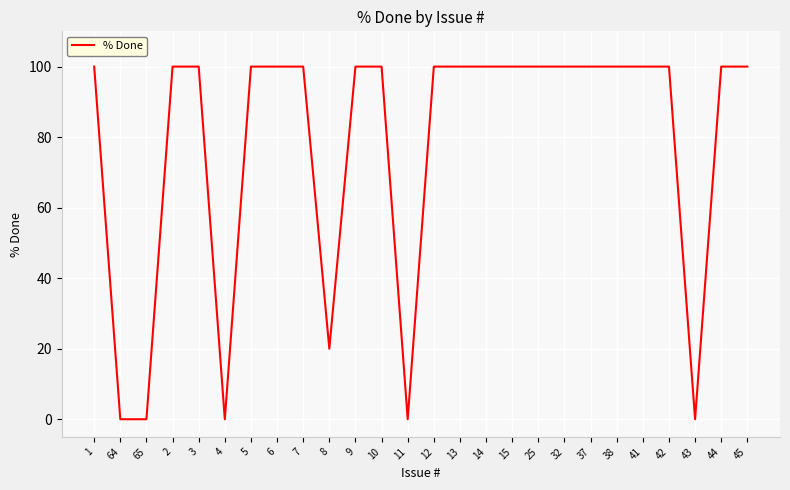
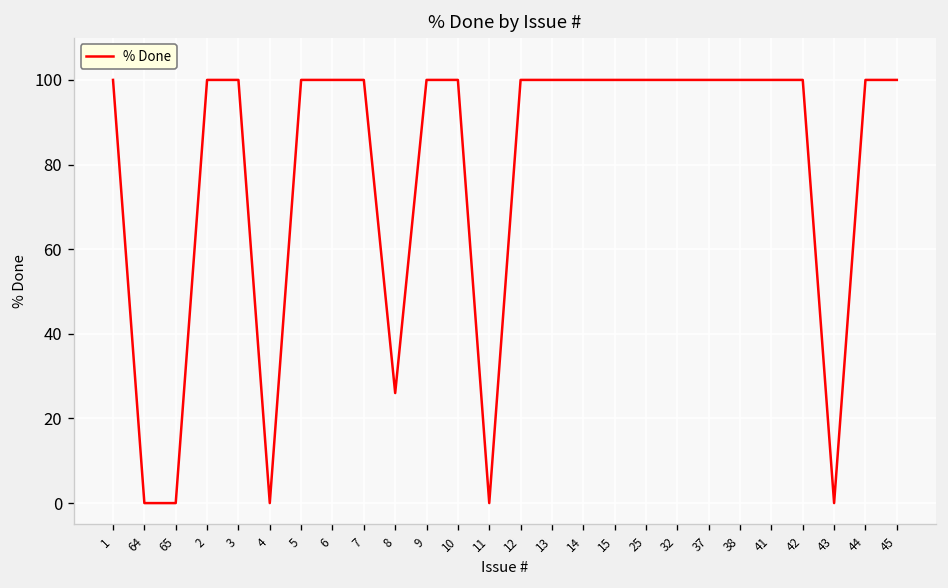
  {
    "1": 100,
    "64": 0,
    "65": 0,
    "2": 100,
    "3": 100,
    "4": 0,
    "5": 100,
    "6": 100,
    "7": 100,
-   "8": 20,
+   "8": 26,
    "9": 100,
    "10": 100,
    "11": 0,
    "12": 100,
    "13": 100,
    "14": 100,
    "15": 100,
    "25": 100,
    "32": 100,
    "37": 100,
    "38": 100,
    "41": 100,
    "42": 100,
    "43": 0,
    "44": 100,
    "45": 100
  }
